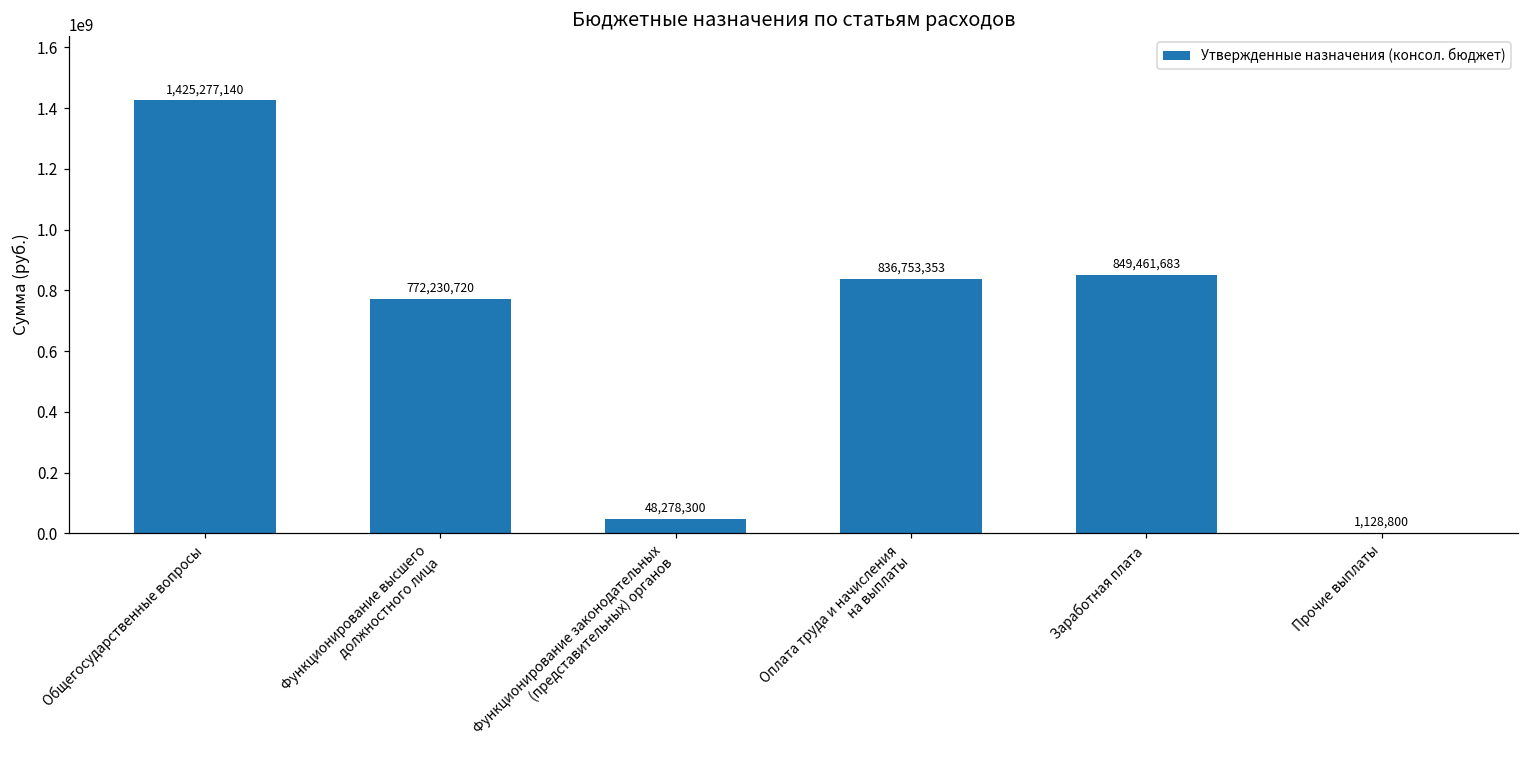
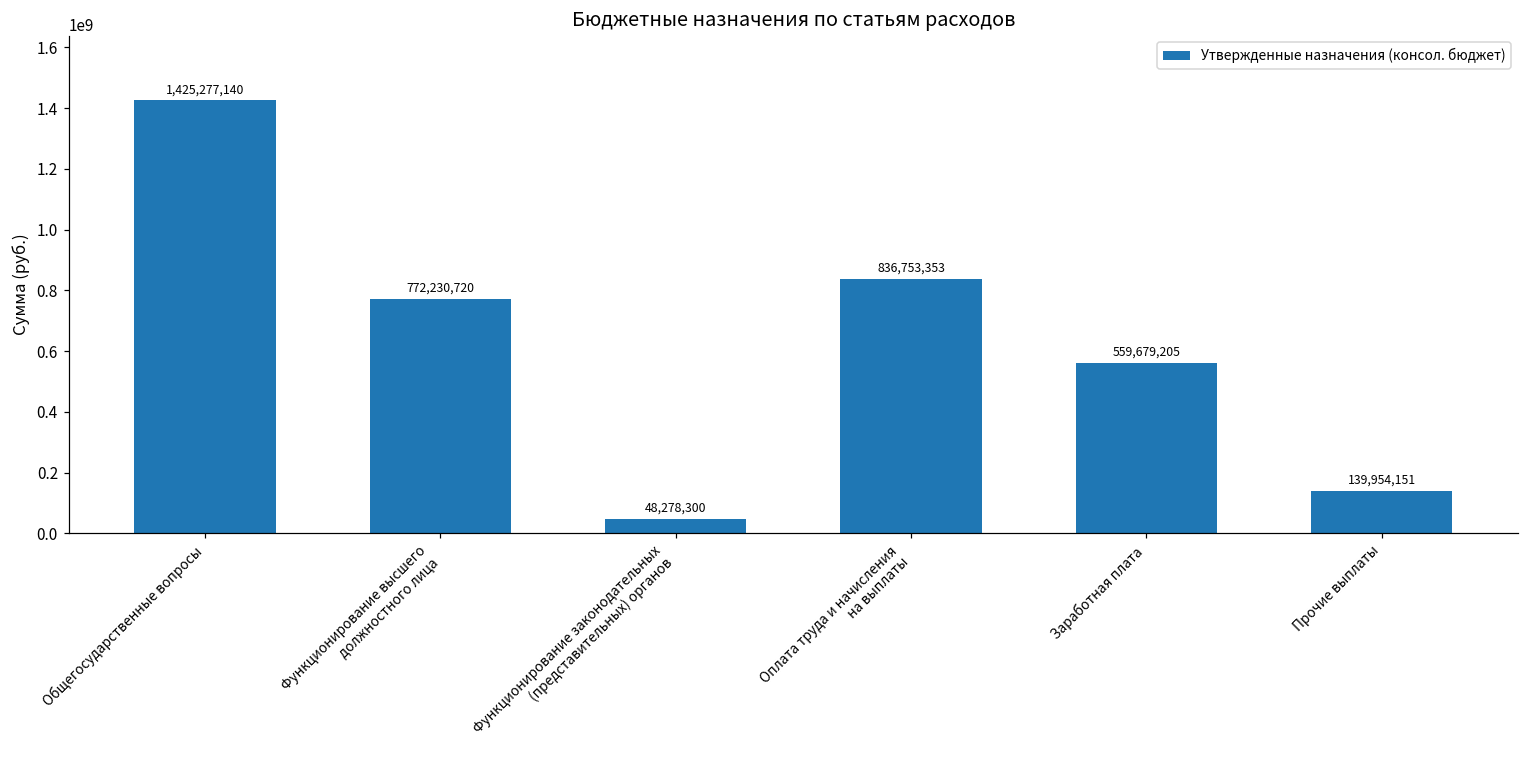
  {
    "Общегосударственные вопросы": "1,425,277,140",
    "Функционирование высшего должностного лица": "772,230,720",
    "Функционирование законодательных (представительных) органов": "48,278,300",
    "Оплата труда и начисления на выплаты": "836,753,353",
-   "Заработная плата": "849,461,683",
-   "Прочие выплаты": "1,128,800"
+   "Заработная плата": "559,679,205",
+   "Прочие выплаты": "139,954,151"
  }
